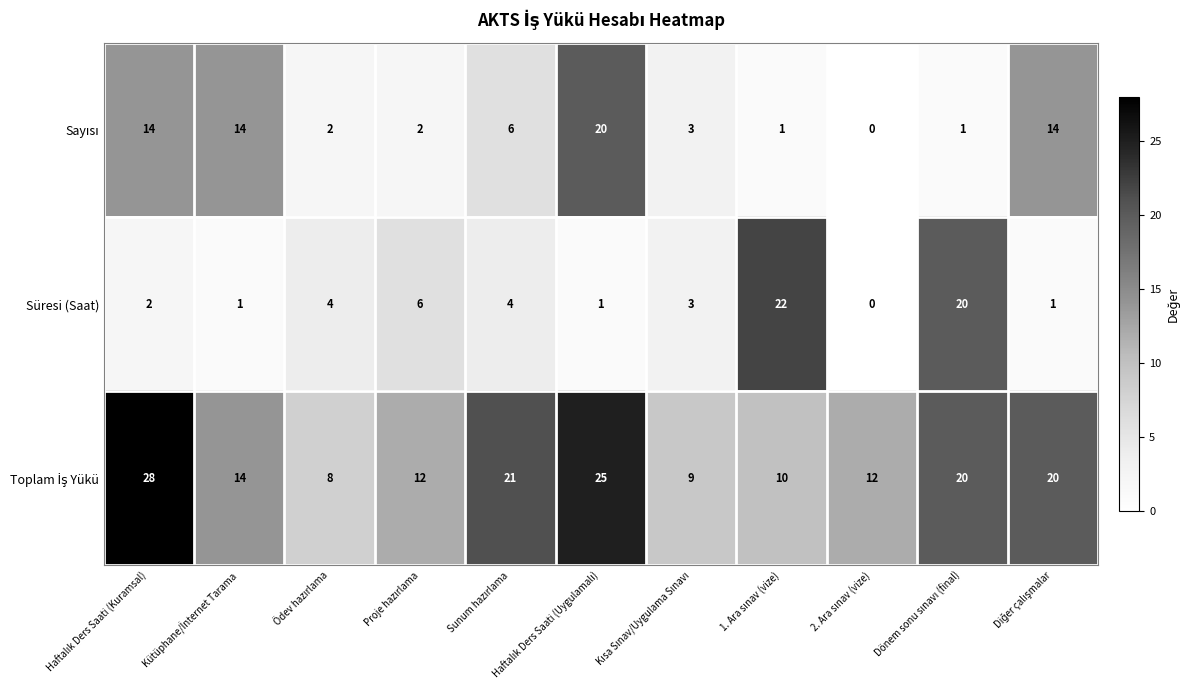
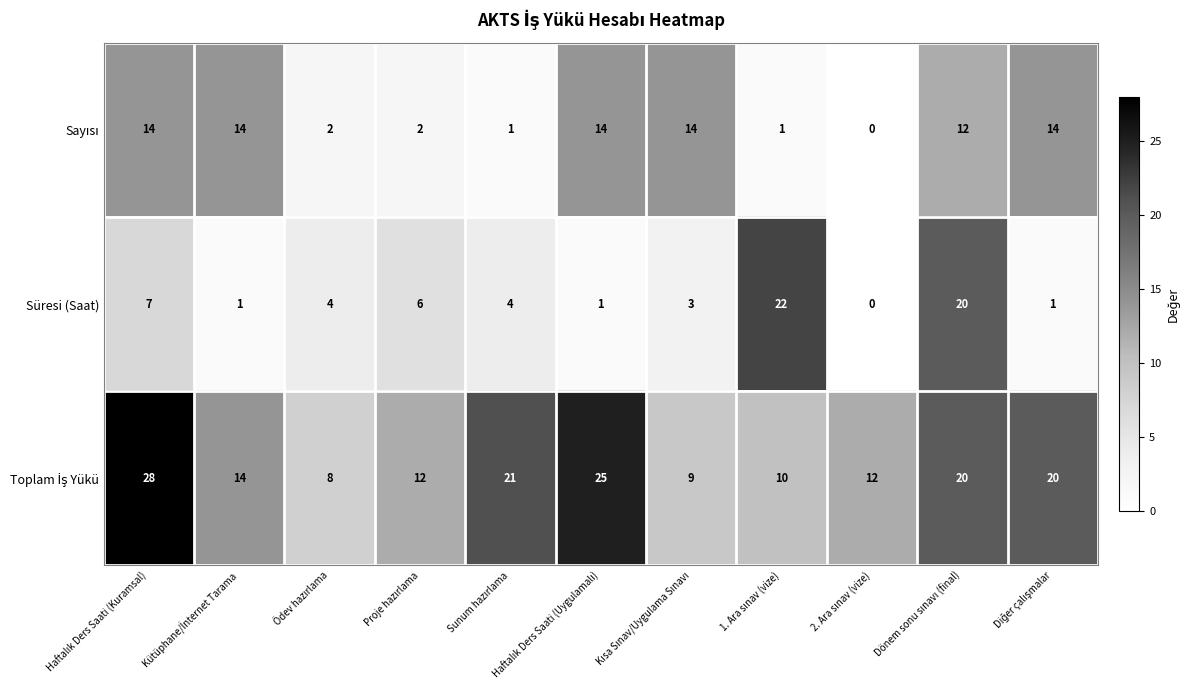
  {
    "Sayısı": {
      "Haftalık Ders Saati (Kuramsal)": 14,
      "Kütüphane/İnternet Tarama": 14,
      "Ödev hazırlama": 2,
      "Proje hazırlama": 2,
-     "Sunum hazırlama": 6,
-     "Haftalık Ders Saati (Uygulamalı)": 20,
-     "Kısa Sınav/Uygulama Sınavı": 3,
+     "Sunum hazırlama": 1,
+     "Haftalık Ders Saati (Uygulamalı)": 14,
+     "Kısa Sınav/Uygulama Sınavı": 14,
      "1. Ara sınav (vize)": 1,
      "2. Ara sınav (vize)": 0,
-     "Dönem sonu sınavı (final)": 1,
+     "Dönem sonu sınavı (final)": 12,
      "Diğer çalışmalar": 14
    },
    "Süresi (Saat)": {
-     "Haftalık Ders Saati (Kuramsal)": 2,
+     "Haftalık Ders Saati (Kuramsal)": 7,
      "Kütüphane/İnternet Tarama": 1,
      "Ödev hazırlama": 4,
      "Proje hazırlama": 6,
      "Sunum hazırlama": 4,
      "Haftalık Ders Saati (Uygulamalı)": 1,
      "Kısa Sınav/Uygulama Sınavı": 3,
      "1. Ara sınav (vize)": 22,
      "2. Ara sınav (vize)": 0,
      "Dönem sonu sınavı (final)": 20,
      "Diğer çalışmalar": 1
    },
    "Toplam İş Yükü": {
      "Haftalık Ders Saati (Kuramsal)": 28,
      "Kütüphane/İnternet Tarama": 14,
      "Ödev hazırlama": 8,
      "Proje hazırlama": 12,
      "Sunum hazırlama": 21,
      "Haftalık Ders Saati (Uygulamalı)": 25,
      "Kısa Sınav/Uygulama Sınavı": 9,
      "1. Ara sınav (vize)": 10,
      "2. Ara sınav (vize)": 12,
      "Dönem sonu sınavı (final)": 20,
      "Diğer çalışmalar": 20
    }
  }
